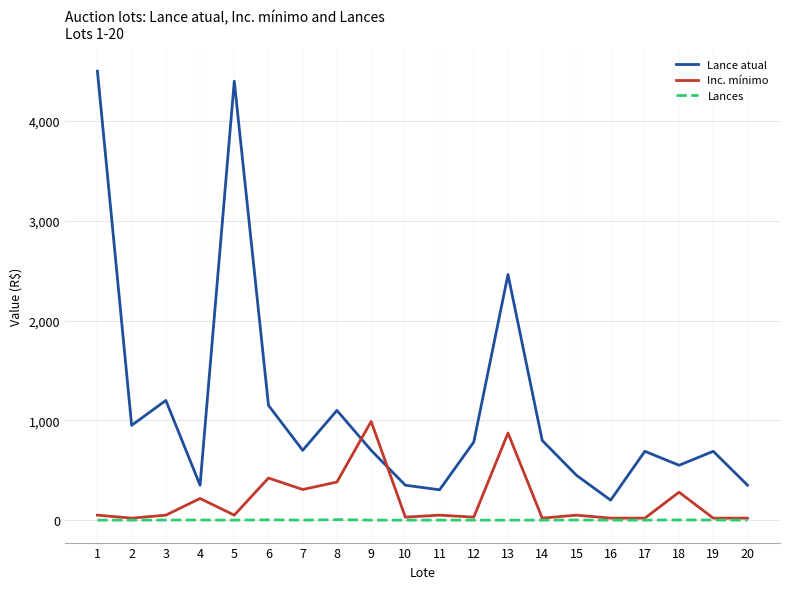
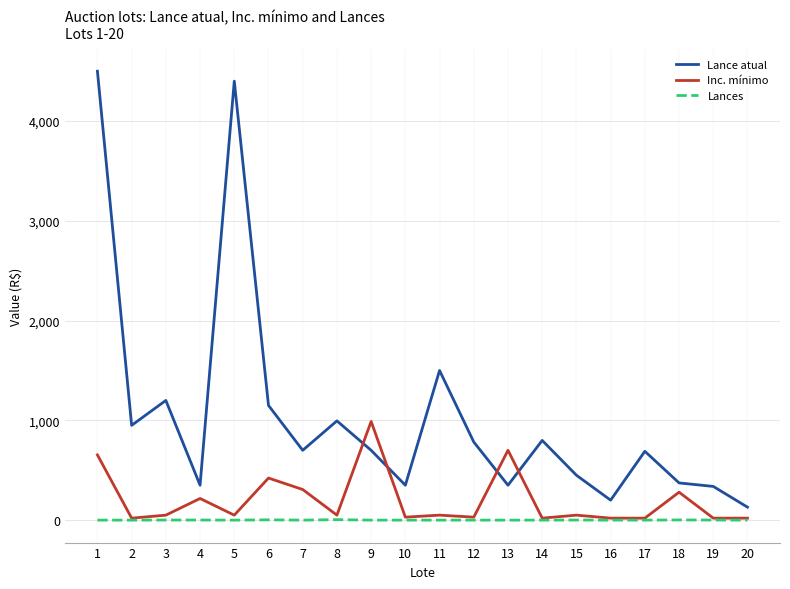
  {
    "Lance atual": {
      "1": "4,500",
      "2": "1,000",
      "3": "1,200",
      "4": "400",
      "5": "4,400",
      "6": "1,200",
      "7": "700",
-     "8": "1,100",
+     "8": "1,000",
      "9": "700",
      "10": "400",
-     "11": "300",
+     "11": "1,500",
      "12": "800",
-     "13": "2,500",
+     "13": "400",
      "14": "800",
      "15": "500",
      "16": "200",
      "17": "700",
-     "18": "600",
-     "19": "700",
-     "20": "400"
+     "18": "400",
+     "19": "300",
+     "20": "100"
    },
    "Inc. mínimo": {
-     "1": "100",
+     "1": "700",
      "3": "100",
      "4": "200",
      "5": "100",
      "6": "400",
      "7": "300",
-     "8": "400",
+     "8": "100",
      "9": "1,000",
      "10": "0",
      "11": "100",
      "12": "0",
-     "13": "900",
+     "13": "700",
      "15": "100",
      "18": "300"
    },
    "Lances": {
      "1": "0",
      "3": "0",
      "4": "0",
      "5": "0",
      "6": "0",
      "7": "0",
      "8": "0",
      "9": "0",
      "10": "0",
      "11": "0",
      "12": "0",
      "13": "0",
      "15": "0",
      "18": "0"
    }
  }
